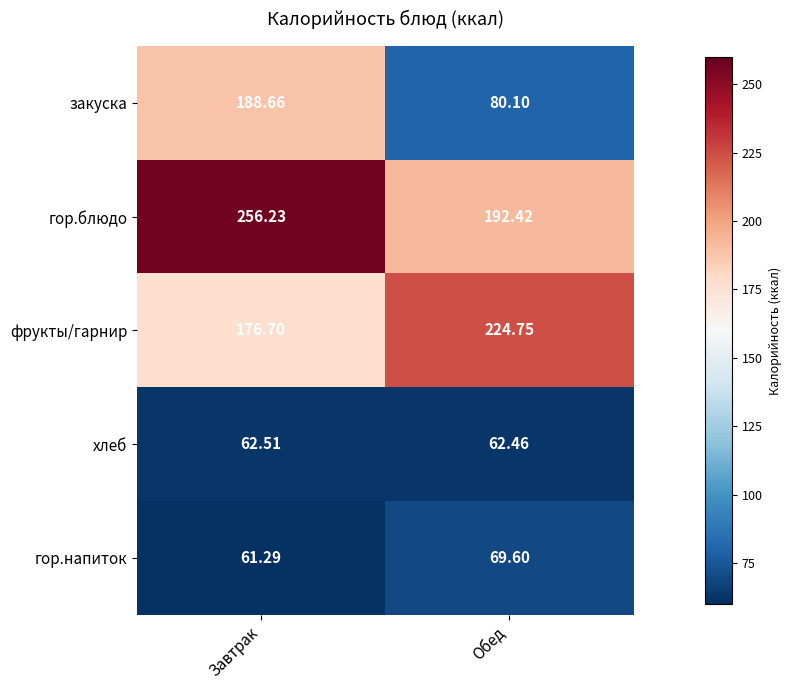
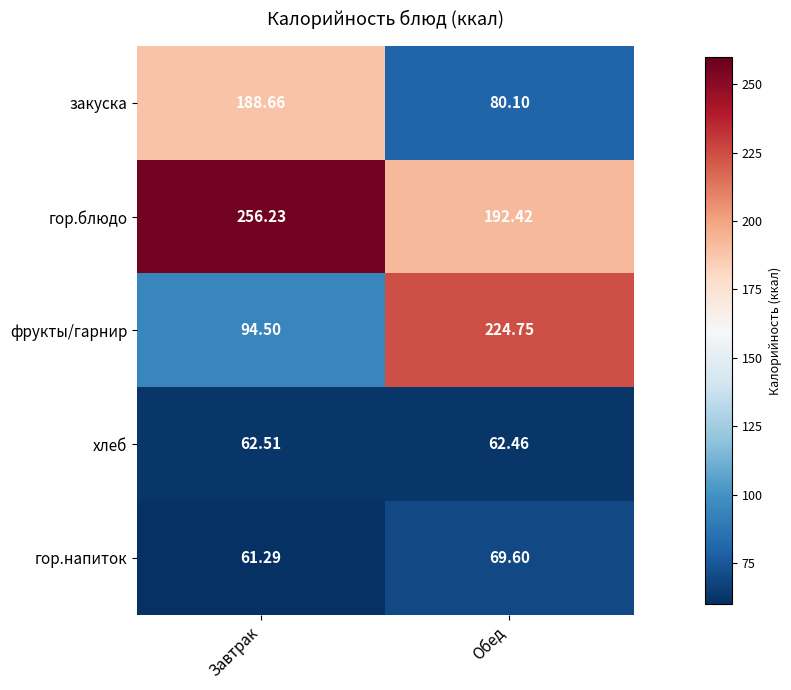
  {
    "закуска": {
      "Завтрак": 188.66,
      "Обед": 80.10
    },
    "гор.блюдо": {
      "Завтрак": 256.23,
      "Обед": 192.42
    },
    "фрукты/гарнир": {
-     "Завтрак": 176.70,
+     "Завтрак": 94.50,
      "Обед": 224.75
    },
    "хлеб": {
      "Завтрак": 62.51,
      "Обед": 62.46
    },
    "гор.напиток": {
      "Завтрак": 61.29,
      "Обед": 69.60
    }
  }
